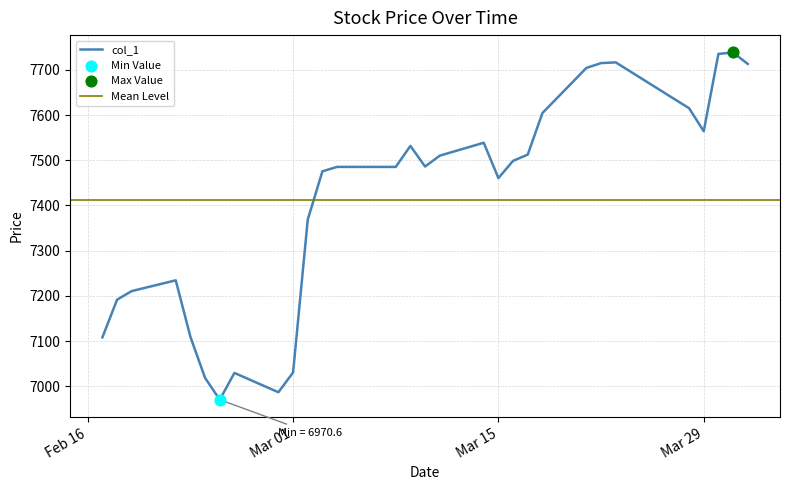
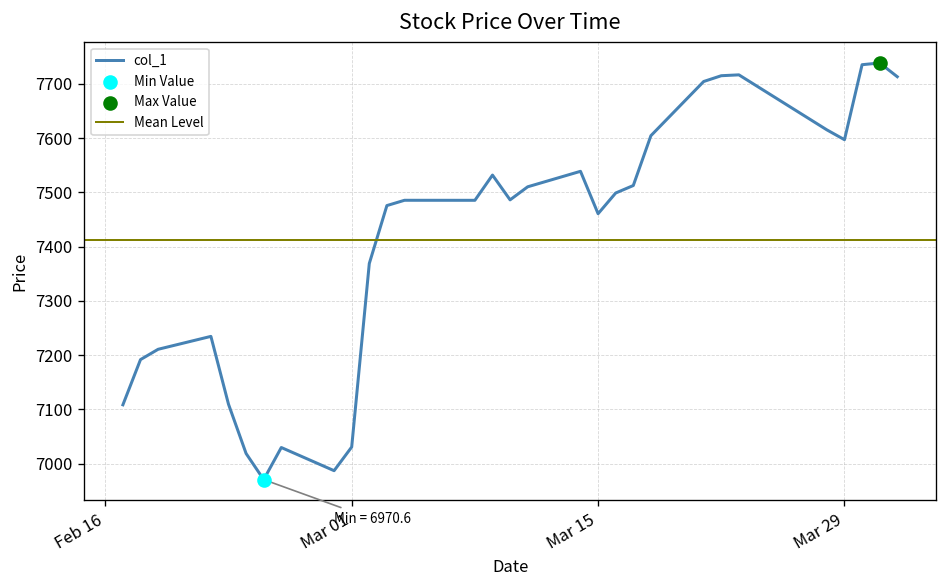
  {
    "col_1": {
      "Mar 01": 7030,
      "Mar 15": 7460,
-     "Mar 29": 7560
+     "Mar 29": 7600
    }
  }
